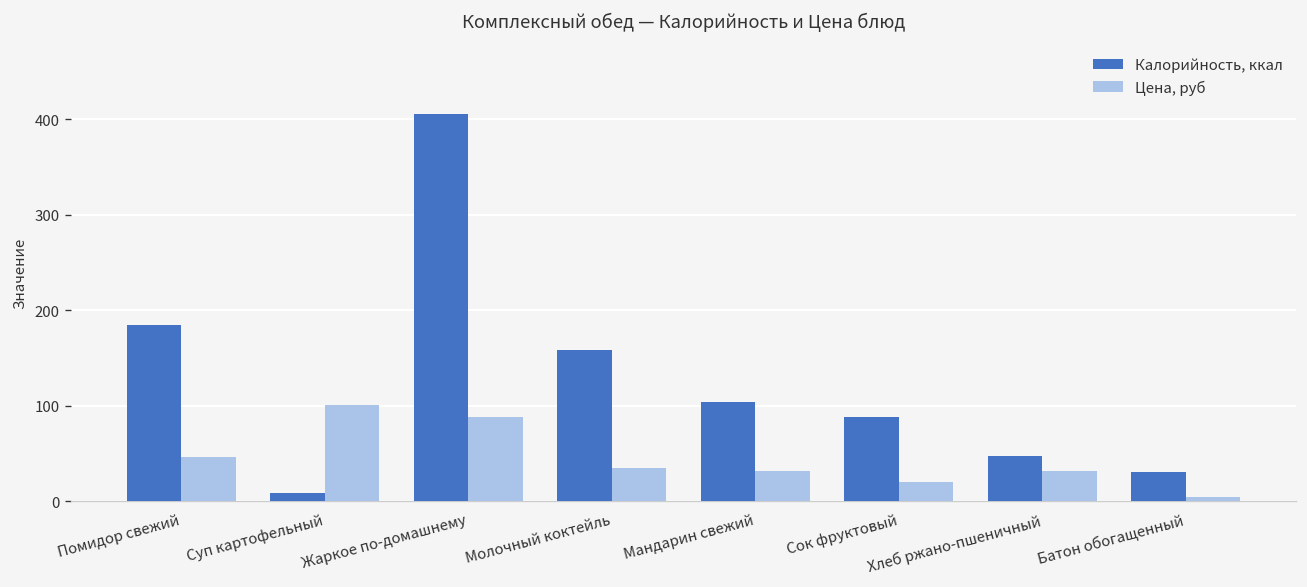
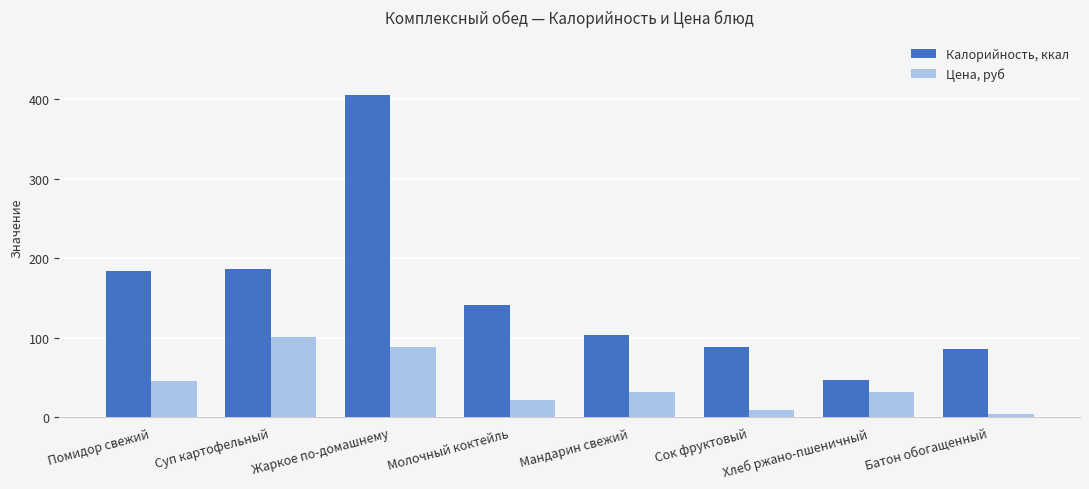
  {
    "Калорийность, ккал": {
      "Помидор свежий": 180,
-     "Суп картофельный": 10,
+     "Суп картофельный": 190,
      "Жаркое по-домашнему": 410,
-     "Молочный коктейль": 160,
+     "Молочный коктейль": 140,
      "Мандарин свежий": 100,
      "Сок фруктовый": 90,
      "Хлеб ржано-пшеничный": 50,
-     "Батон обогащенный": 30
+     "Батон обогащенный": 90
    },
    "Цена, руб": {
      "Помидор свежий": 50,
      "Суп картофельный": 100,
      "Жаркое по-домашнему": 90,
-     "Молочный коктейль": 40,
+     "Молочный коктейль": 20,
      "Мандарин свежий": 30,
-     "Сок фруктовый": 20,
+     "Сок фруктовый": 10,
      "Хлеб ржано-пшеничный": 30,
      "Батон обогащенный": 0
    }
  }
